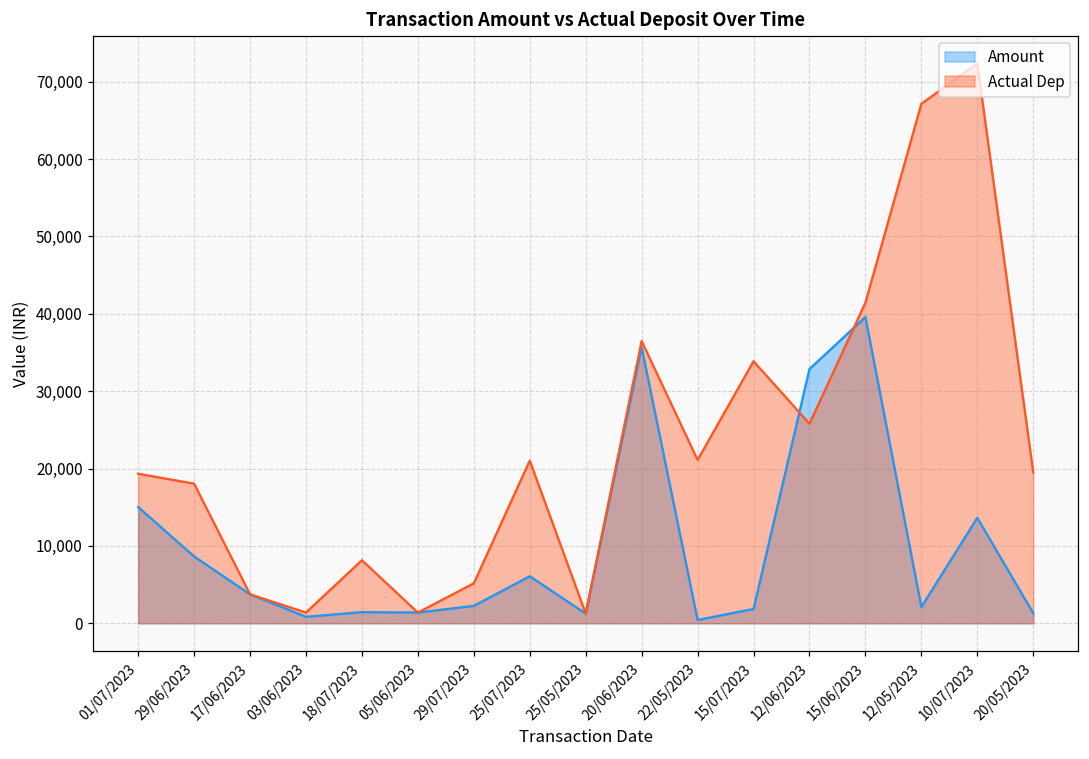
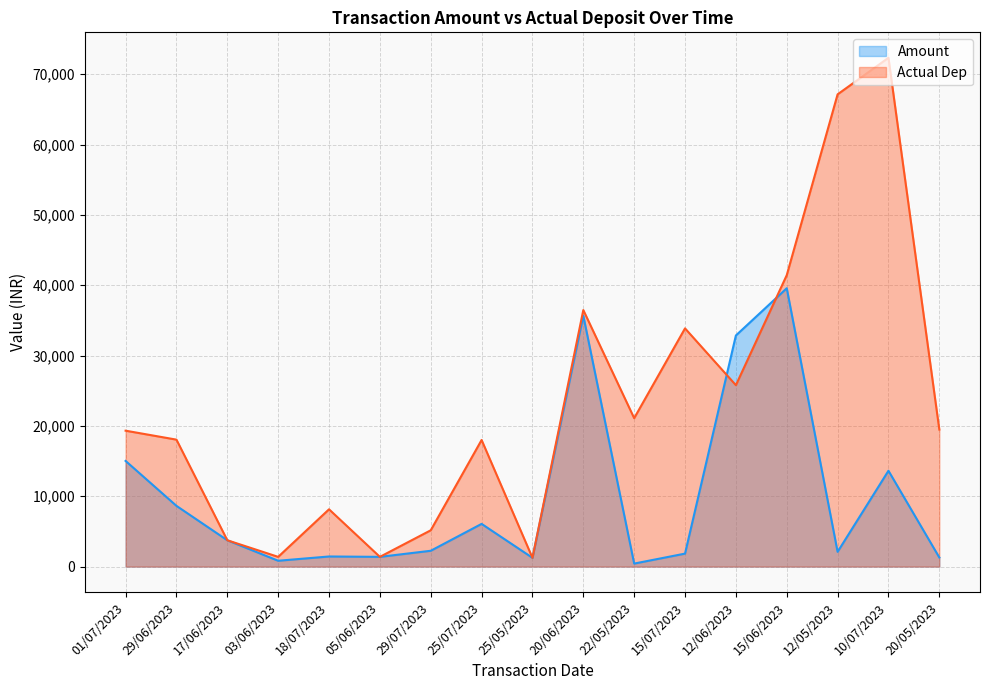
  {
    "Amount": {
      "01/07/2023": "15,000",
      "29/06/2023": "9,000",
      "03/06/2023": "1,000",
      "18/07/2023": "1,000",
      "29/07/2023": "2,000",
      "25/07/2023": "6,000",
      "20/06/2023": "36,000",
      "22/05/2023": "0",
      "15/07/2023": "2,000",
      "12/06/2023": "33,000",
      "15/06/2023": "40,000",
      "12/05/2023": "2,000",
      "10/07/2023": "14,000",
      "20/05/2023": "1,000"
    },
    "Actual Dep": {
      "01/07/2023": "19,000",
      "29/06/2023": "18,000",
      "03/06/2023": "1,000",
      "18/07/2023": "8,000",
      "29/07/2023": "5,000",
-     "25/07/2023": "21,000",
+     "25/07/2023": "18,000",
      "20/06/2023": "36,000",
      "22/05/2023": "21,000",
      "15/07/2023": "34,000",
      "12/06/2023": "26,000",
      "15/06/2023": "41,000",
      "12/05/2023": "67,000",
      "20/05/2023": "19,000"
    }
  }
